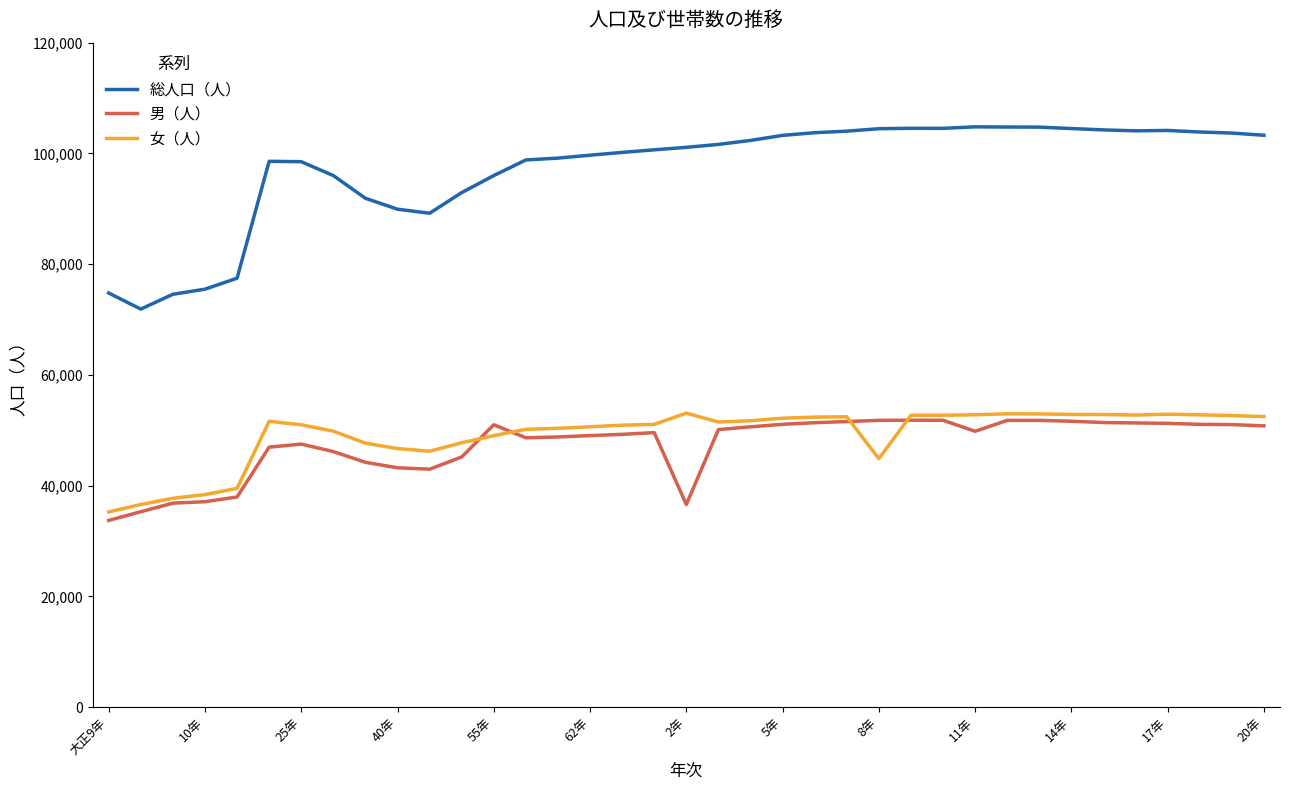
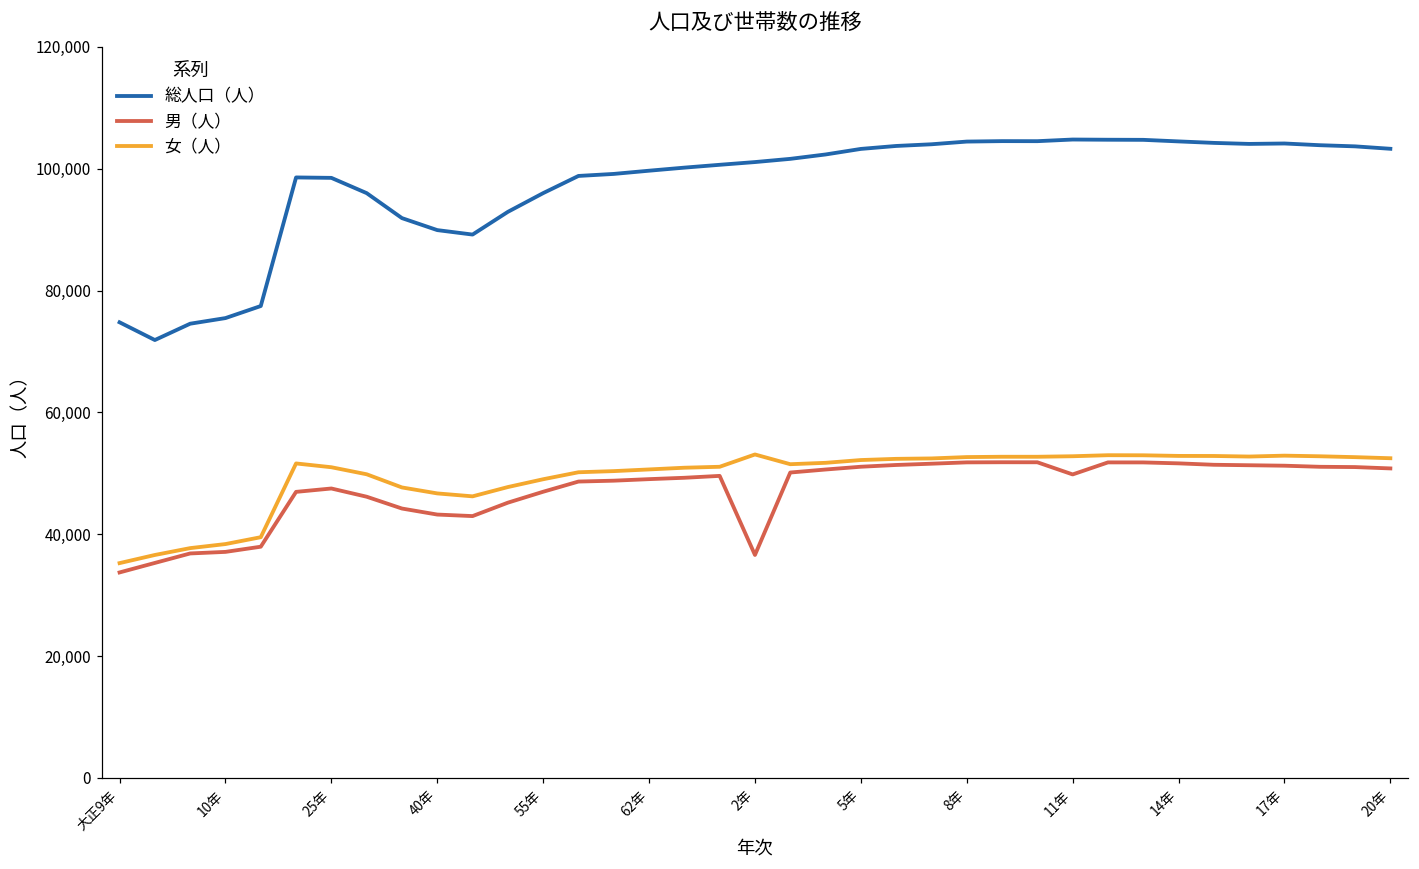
  {
    "総人口（人）": {
      "大正9年": "75,000",
      "25年": "99,000",
      "40年": "90,000",
      "55年": "96,000",
      "62年": "100,000",
      "2年": "101,000",
      "5年": "103,000",
      "8年": "104,000",
      "11年": "105,000",
      "17年": "104,000",
      "20年": "103,000"
    },
    "男（人）": {
      "大正9年": "34,000",
      "25年": "48,000",
      "40年": "43,000",
-     "55年": "51,000",
+     "55年": "47,000",
      "62年": "49,000",
      "2年": "37,000",
      "5年": "51,000",
      "8年": "52,000",
      "11年": "50,000",
      "17年": "51,000",
      "20年": "51,000"
    },
    "女（人）": {
      "大正9年": "35,000",
      "25年": "51,000",
      "40年": "47,000",
      "55年": "49,000",
      "62年": "51,000",
      "2年": "53,000",
      "5年": "52,000",
-     "8年": "45,000",
+     "8年": "53,000",
      "11年": "53,000",
      "17年": "53,000",
      "20年": "52,000"
    }
  }
